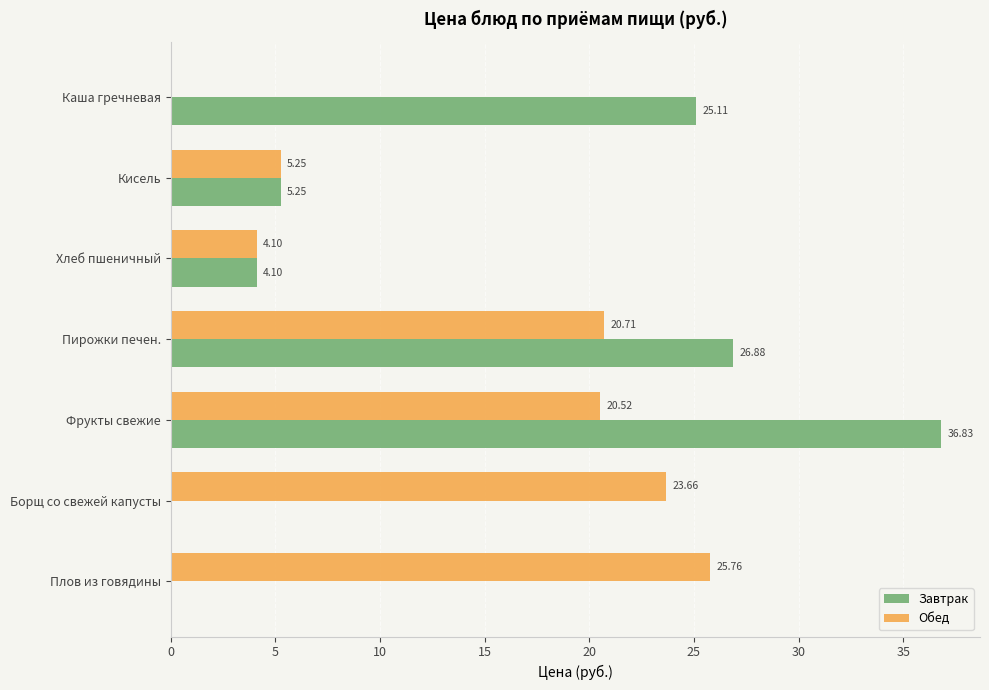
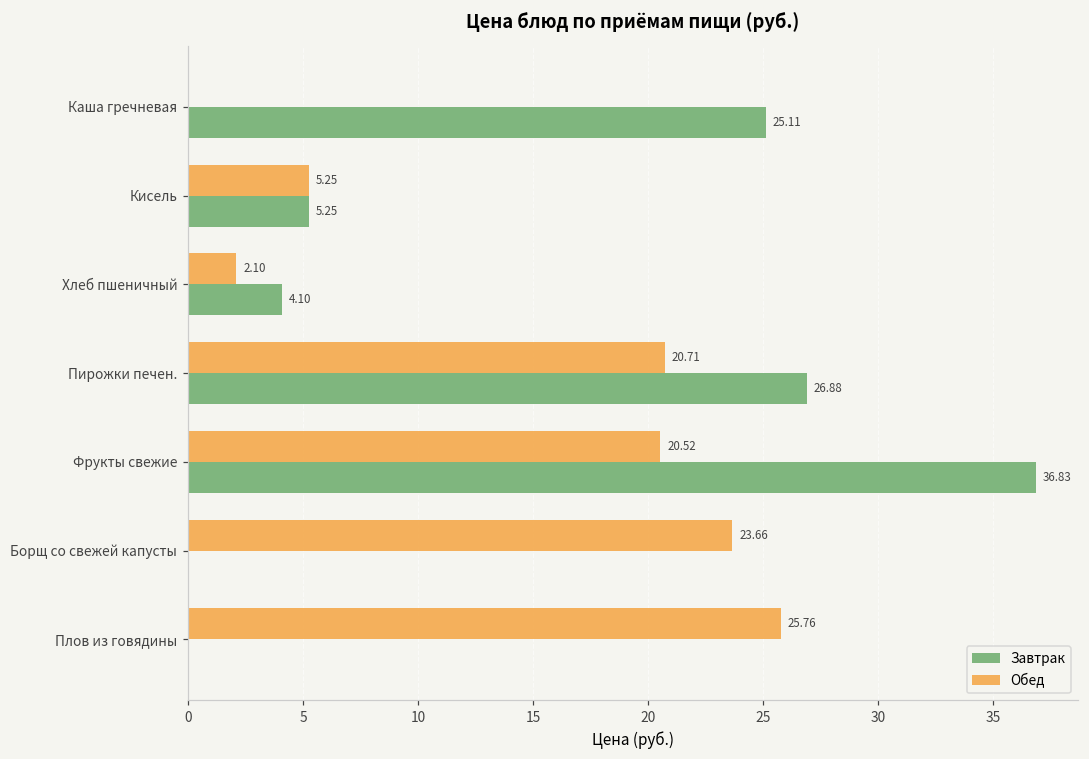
  {
    "Завтрак": {
      "Каша гречневая": 25.11,
      "Кисель": 5.25,
      "Хлеб пшеничный": 4.10,
      "Пирожки печен.": 26.88,
      "Фрукты свежие": 36.83
    },
    "Обед": {
      "Кисель": 5.25,
-     "Хлеб пшеничный": 4.10,
+     "Хлеб пшеничный": 2.10,
      "Пирожки печен.": 20.71,
      "Фрукты свежие": 20.52,
      "Борщ со свежей капусты": 23.66,
      "Плов из говядины": 25.76
    }
  }
